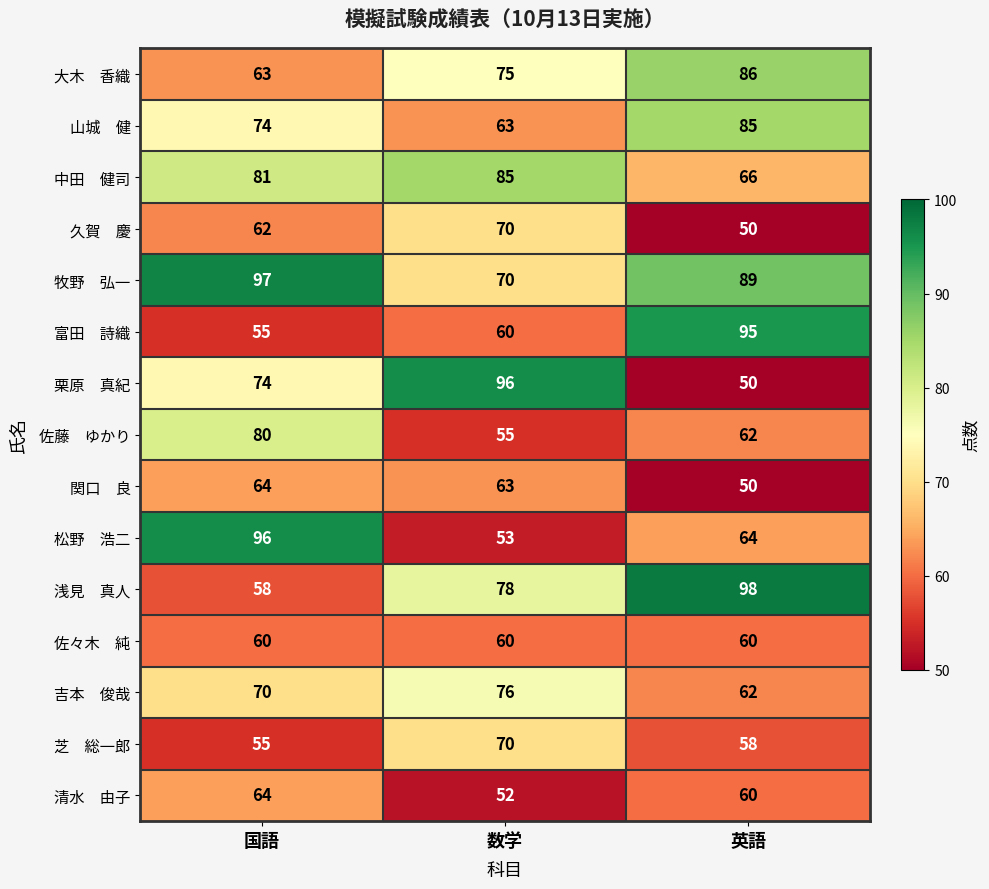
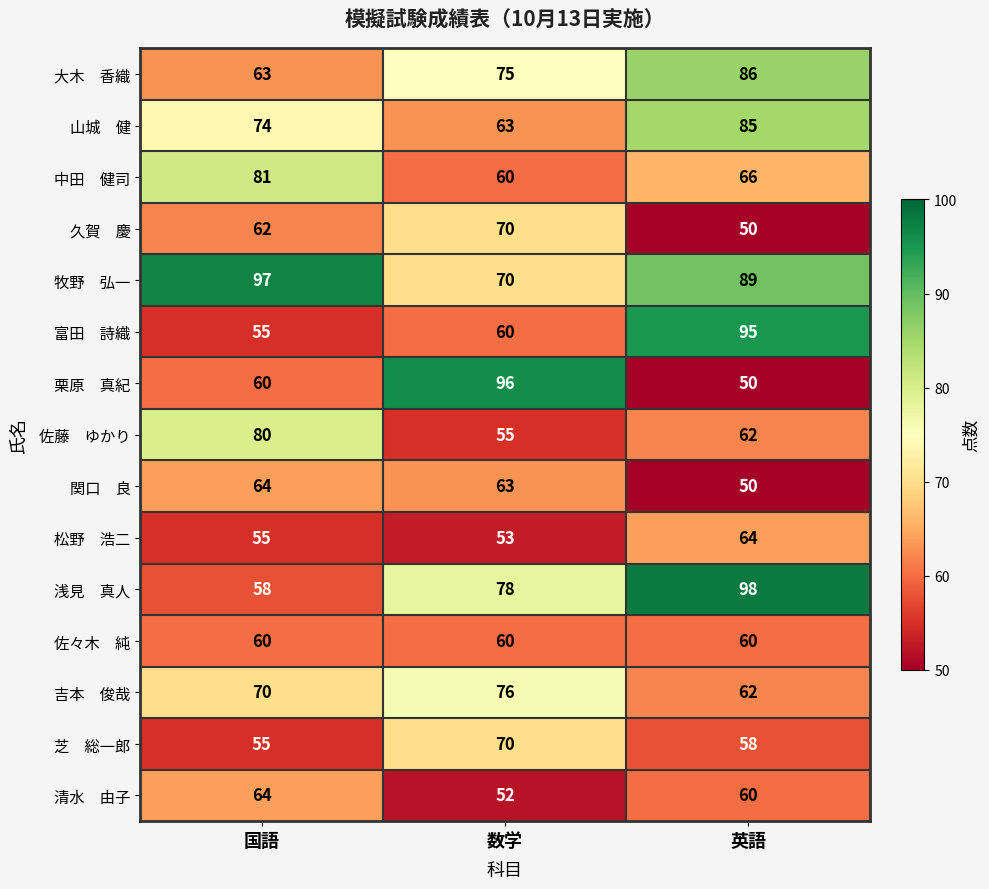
  {
    "大木 香織": {
      "国語": 63,
      "数学": 75,
      "英語": 86
    },
    "山城 健": {
      "国語": 74,
      "数学": 63,
      "英語": 85
    },
    "中田 健司": {
      "国語": 81,
-     "数学": 85,
+     "数学": 60,
      "英語": 66
    },
    "久賀 慶": {
      "国語": 62,
      "数学": 70,
      "英語": 50
    },
    "牧野 弘一": {
      "国語": 97,
      "数学": 70,
      "英語": 89
    },
    "富田 詩織": {
      "国語": 55,
      "数学": 60,
      "英語": 95
    },
    "栗原 真紀": {
-     "国語": 74,
+     "国語": 60,
      "数学": 96,
      "英語": 50
    },
    "佐藤 ゆかり": {
      "国語": 80,
      "数学": 55,
      "英語": 62
    },
    "関口 良": {
      "国語": 64,
      "数学": 63,
      "英語": 50
    },
    "松野 浩二": {
-     "国語": 96,
+     "国語": 55,
      "数学": 53,
      "英語": 64
    },
    "浅見 真人": {
      "国語": 58,
      "数学": 78,
      "英語": 98
    },
    "佐々木 純": {
      "国語": 60,
      "数学": 60,
      "英語": 60
    },
    "吉本 俊哉": {
      "国語": 70,
      "数学": 76,
      "英語": 62
    },
    "芝 総一郎": {
      "国語": 55,
      "数学": 70,
      "英語": 58
    },
    "清水 由子": {
      "国語": 64,
      "数学": 52,
      "英語": 60
    }
  }
